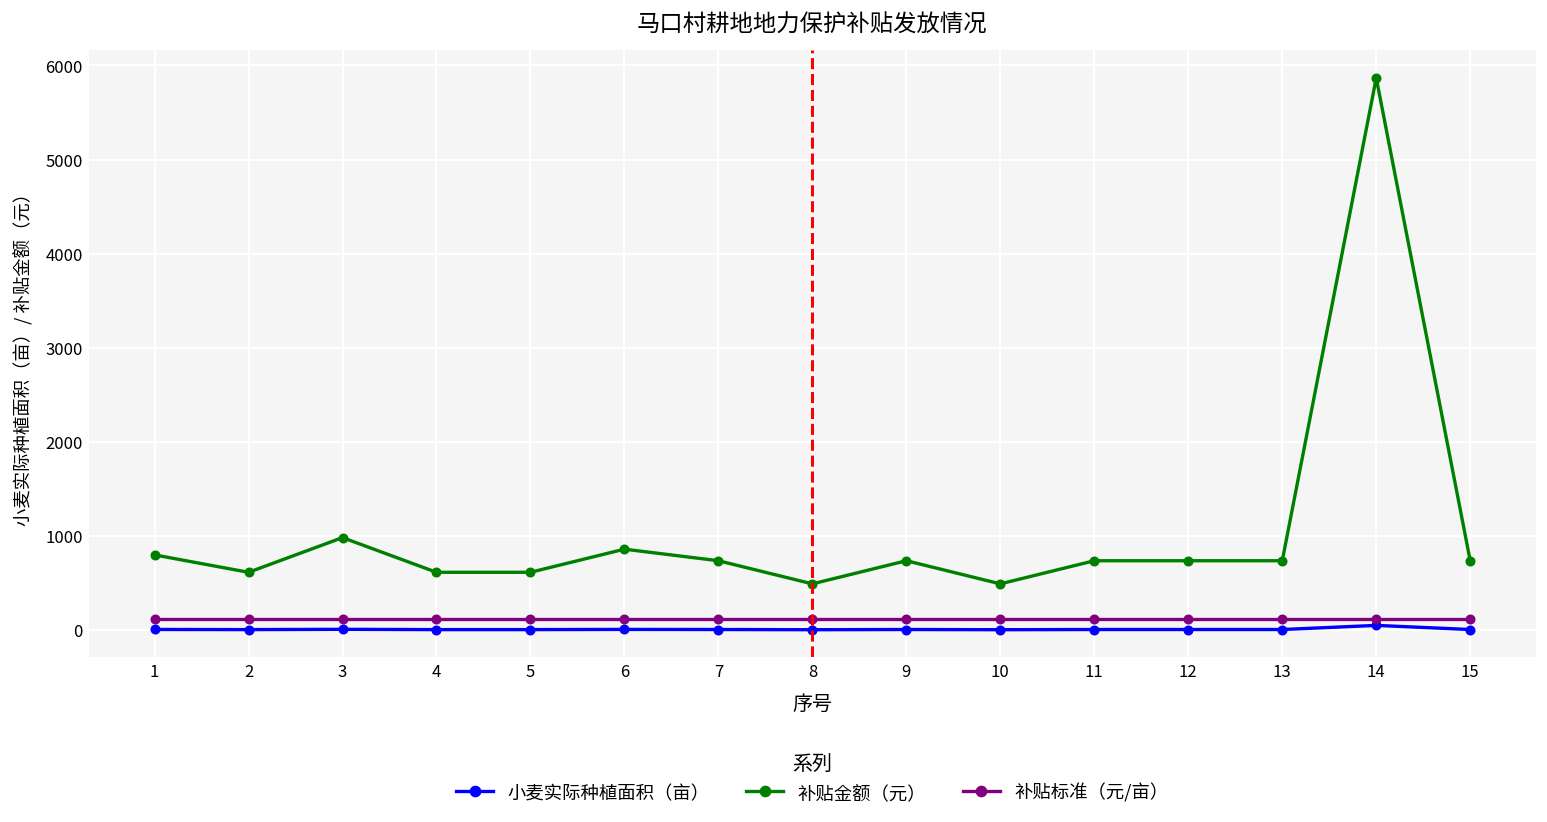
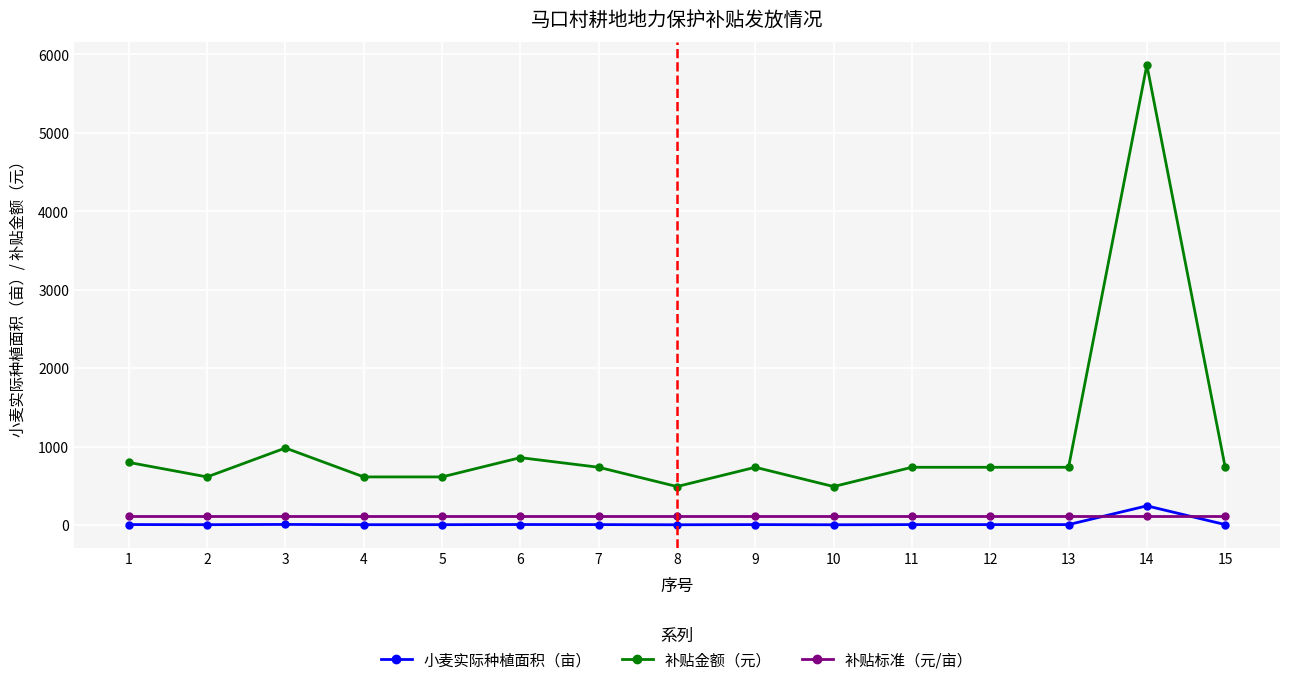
  {
    "小麦实际种植面积（亩）": {
      "1": 0,
      "2": 0,
      "3": 0,
      "4": 0,
      "5": 0,
      "6": 0,
      "7": 0,
      "8": 0,
      "9": 0,
      "10": 0,
      "11": 0,
      "12": 0,
      "13": 0,
-     "14": 100,
+     "14": 200,
      "15": 0
    },
    "补贴金额（元）": {
      "1": 800,
      "2": 600,
      "3": 1000,
      "4": 600,
      "5": 600,
      "6": 900,
      "7": 700,
      "8": 500,
      "9": 700,
      "10": 500,
      "11": 700,
      "12": 700,
      "13": 700,
      "14": 5900,
      "15": 700
    },
    "补贴标准（元/亩）": {
      "1": 100,
      "2": 100,
      "3": 100,
      "4": 100,
      "5": 100,
      "6": 100,
      "7": 100,
      "8": 100,
      "9": 100,
      "10": 100,
      "11": 100,
      "12": 100,
      "13": 100,
      "14": 100,
      "15": 100
    }
  }
